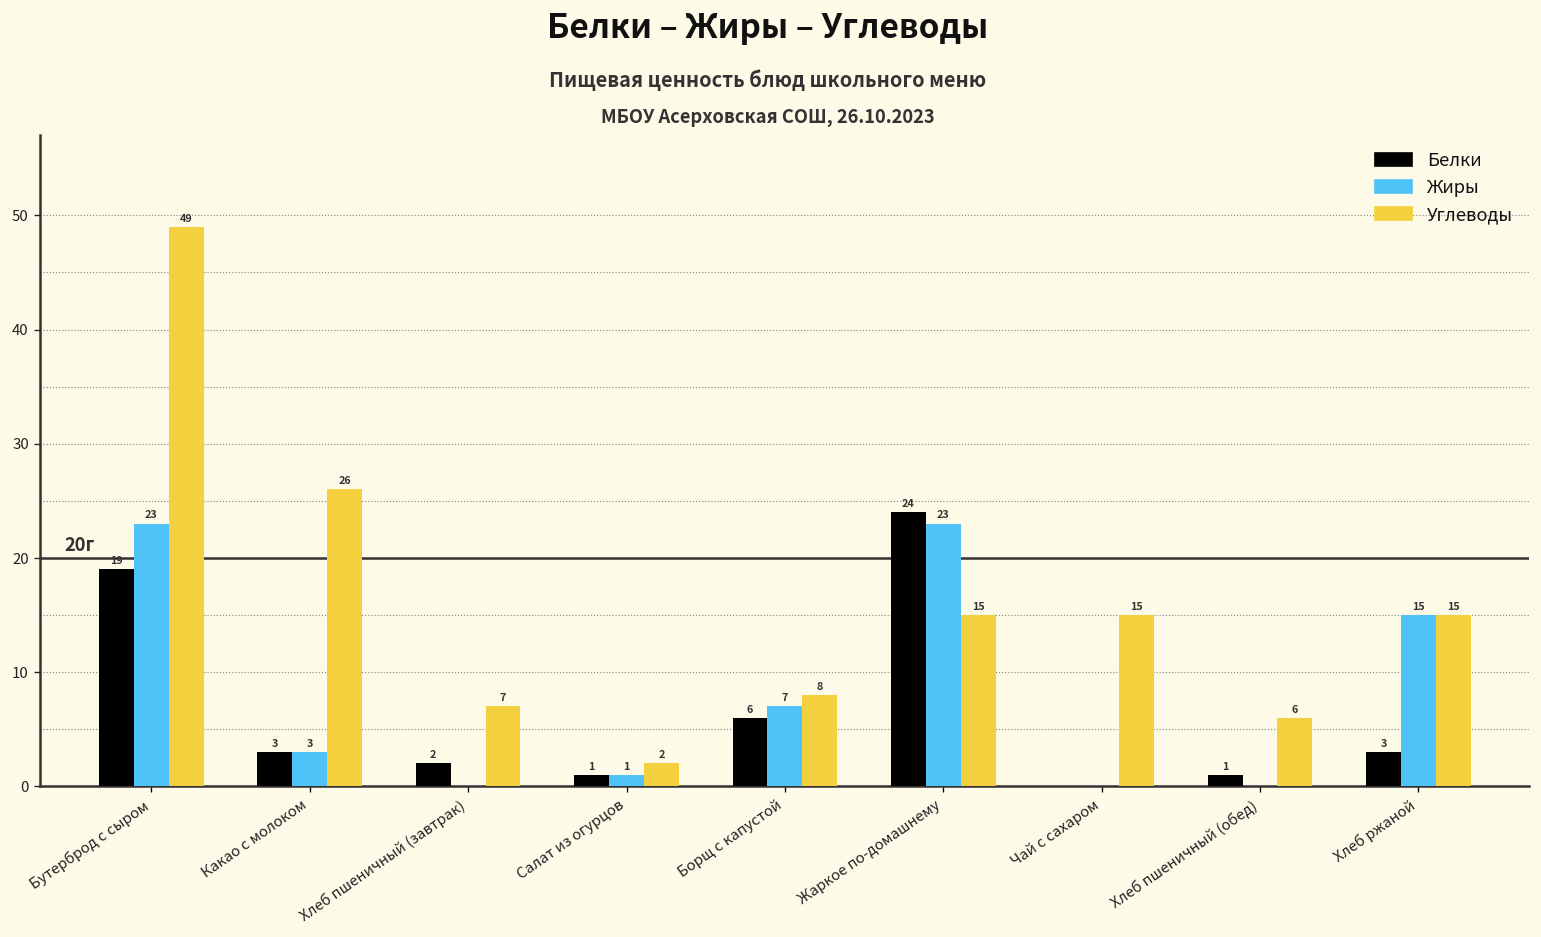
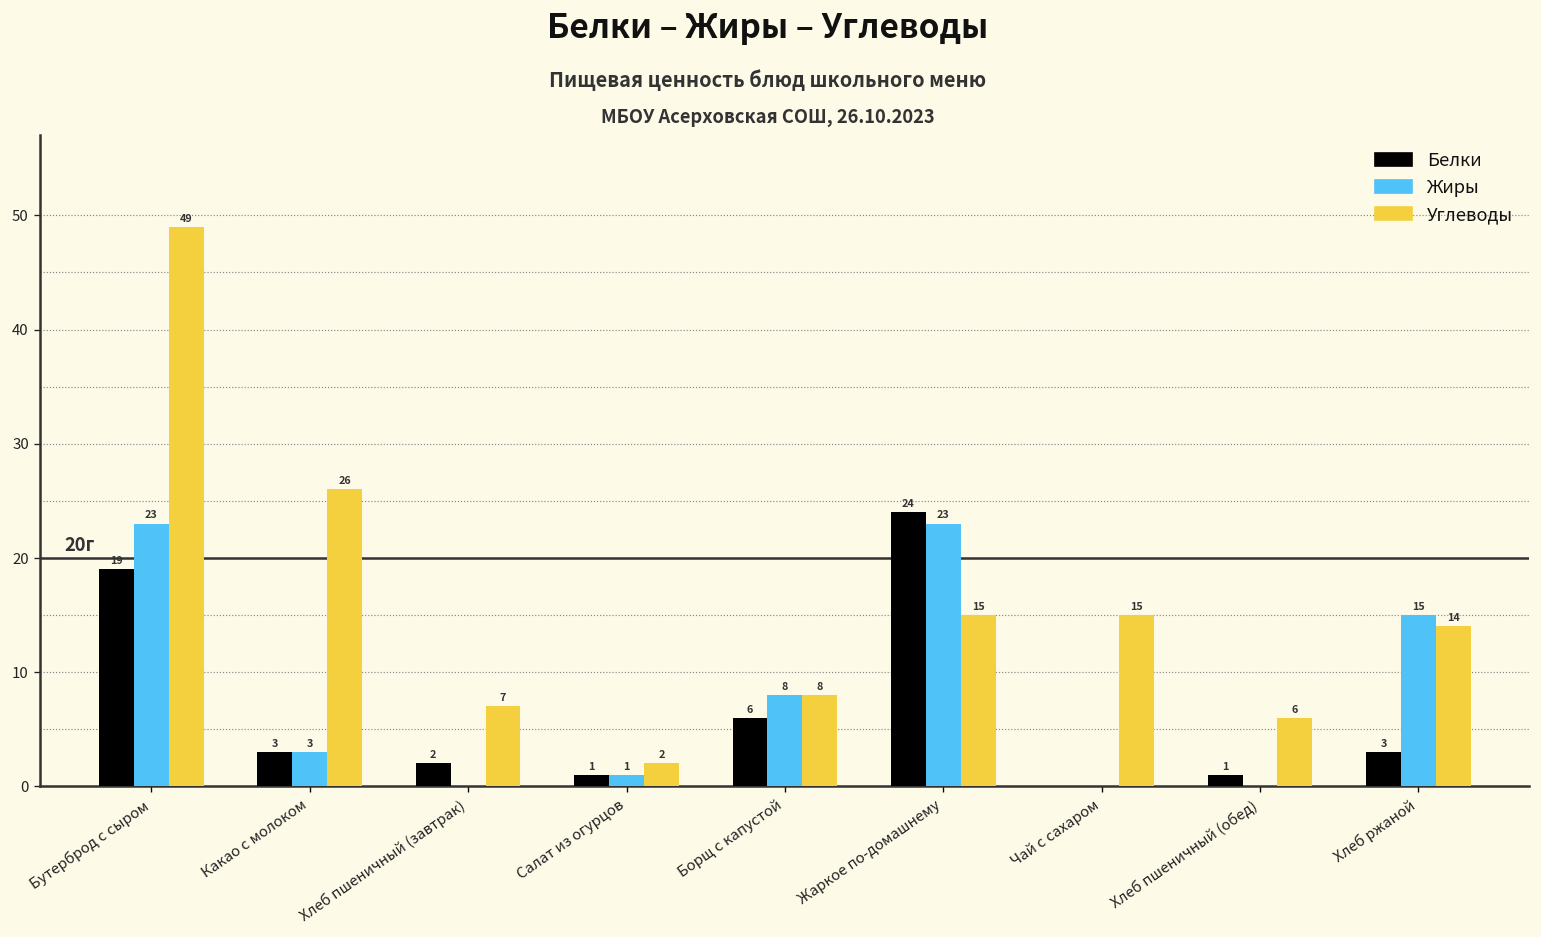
  {
    "Белки": {
      "Бутерброд с сыром": 19,
      "Какао с молоком": 3,
      "Хлеб пшеничный (завтрак)": 2,
      "Салат из огурцов": 1,
      "Борщ с капустой": 6,
      "Жаркое по-домашнему": 24,
      "Хлеб пшеничный (обед)": 1,
      "Хлеб ржаной": 3
    },
    "Жиры": {
      "Бутерброд с сыром": 23,
      "Какао с молоком": 3,
      "Салат из огурцов": 1,
-     "Борщ с капустой": 7,
+     "Борщ с капустой": 8,
      "Жаркое по-домашнему": 23,
      "Хлеб ржаной": 15
    },
    "Углеводы": {
      "Бутерброд с сыром": 49,
      "Какао с молоком": 26,
      "Хлеб пшеничный (завтрак)": 7,
      "Салат из огурцов": 2,
      "Борщ с капустой": 8,
      "Жаркое по-домашнему": 15,
      "Чай с сахаром": 15,
      "Хлеб пшеничный (обед)": 6,
-     "Хлеб ржаной": 15
+     "Хлеб ржаной": 14
    }
  }
